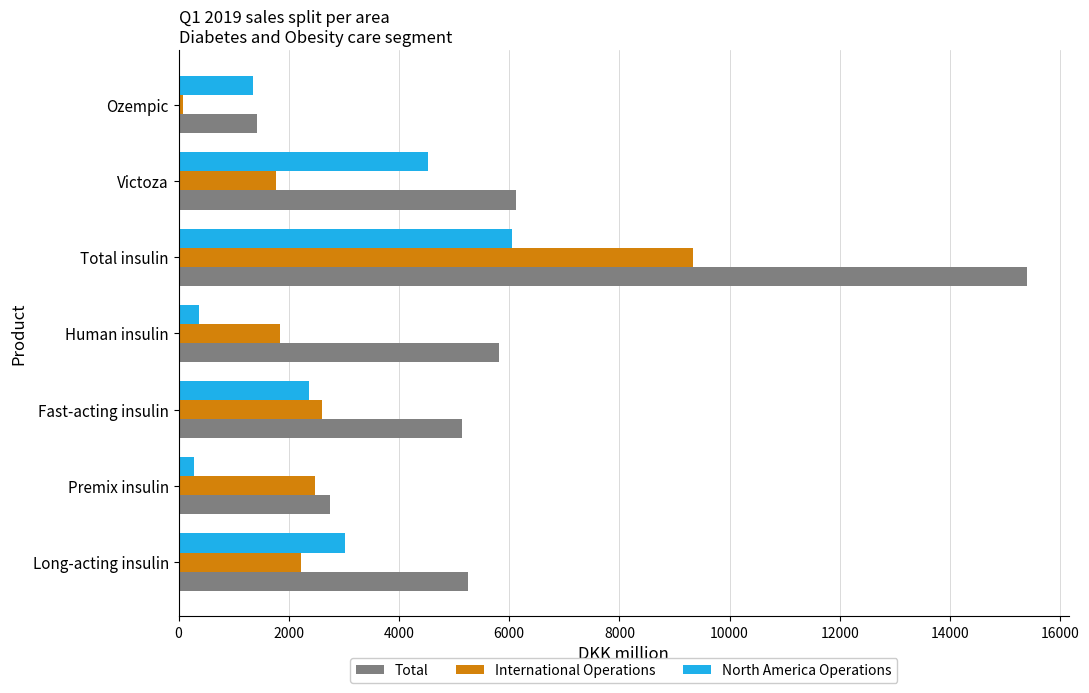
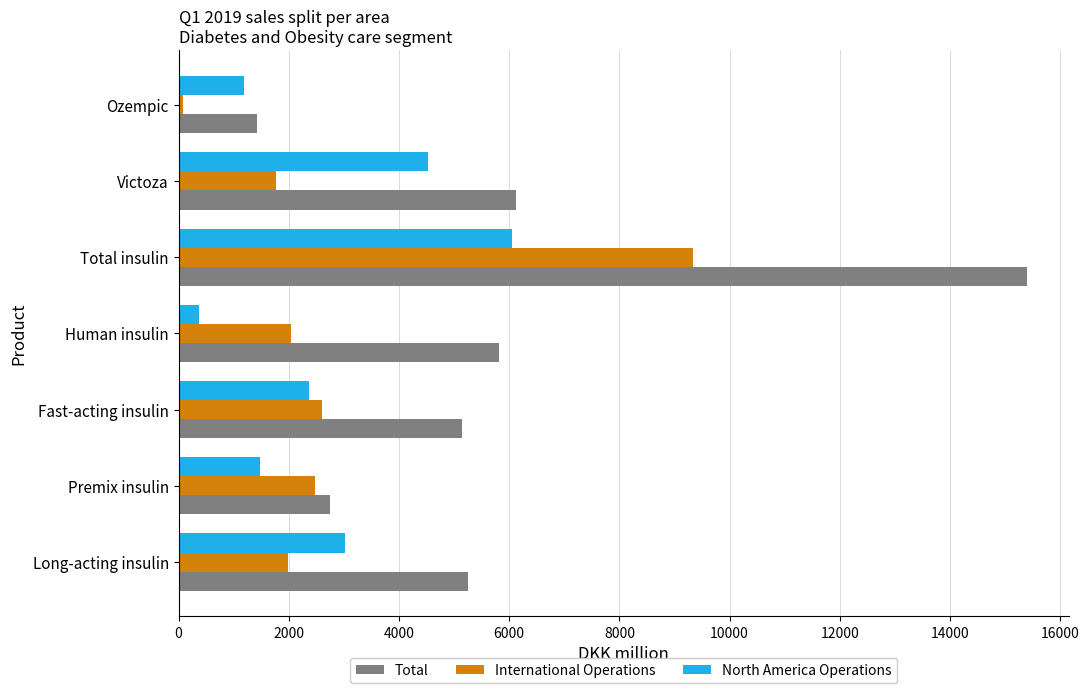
  {
    "Total": {
      "Ozempic": 1400,
      "Victoza": 6100,
      "Total insulin": 15400,
      "Human insulin": 5800,
      "Fast-acting insulin": 5100,
      "Premix insulin": 2800,
      "Long-acting insulin": 5200
    },
    "International Operations": {
      "Ozempic": 100,
      "Victoza": 1800,
      "Total insulin": 9300,
-     "Human insulin": 1800,
+     "Human insulin": 2000,
      "Fast-acting insulin": 2600,
      "Premix insulin": 2500,
-     "Long-acting insulin": 2200
+     "Long-acting insulin": 2000
    },
    "North America Operations": {
-     "Ozempic": 1300,
+     "Ozempic": 1200,
      "Victoza": 4500,
      "Total insulin": 6100,
      "Human insulin": 400,
      "Fast-acting insulin": 2400,
-     "Premix insulin": 300,
+     "Premix insulin": 1500,
      "Long-acting insulin": 3000
    }
  }
